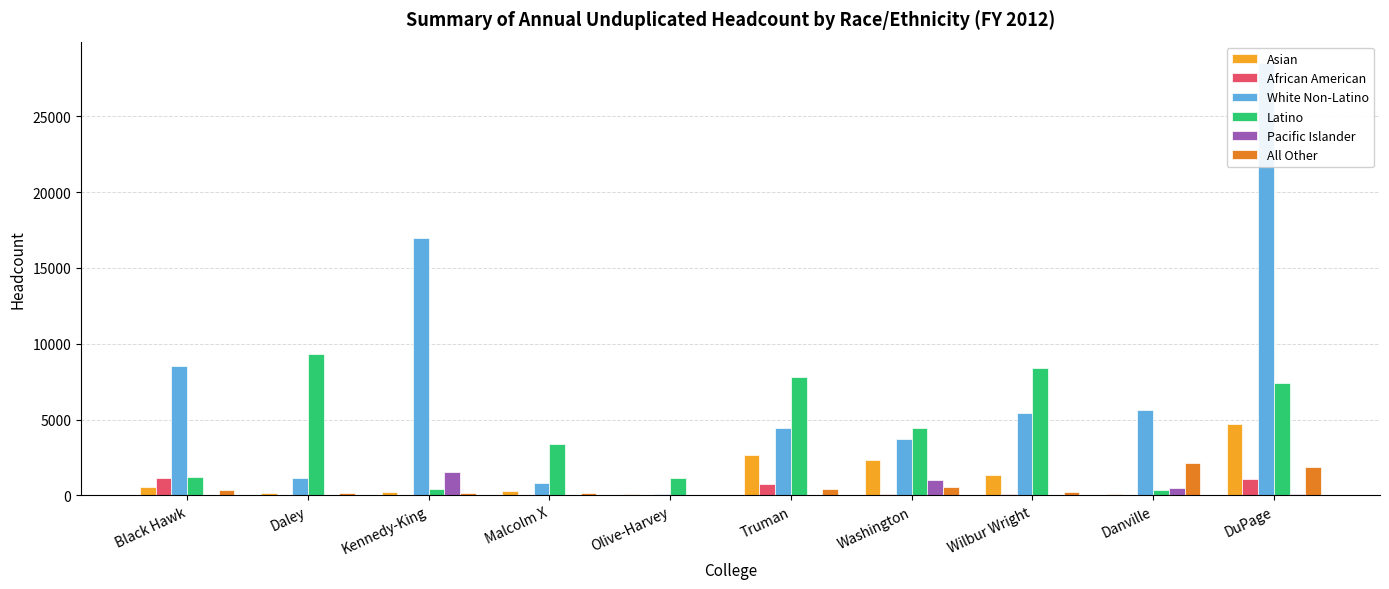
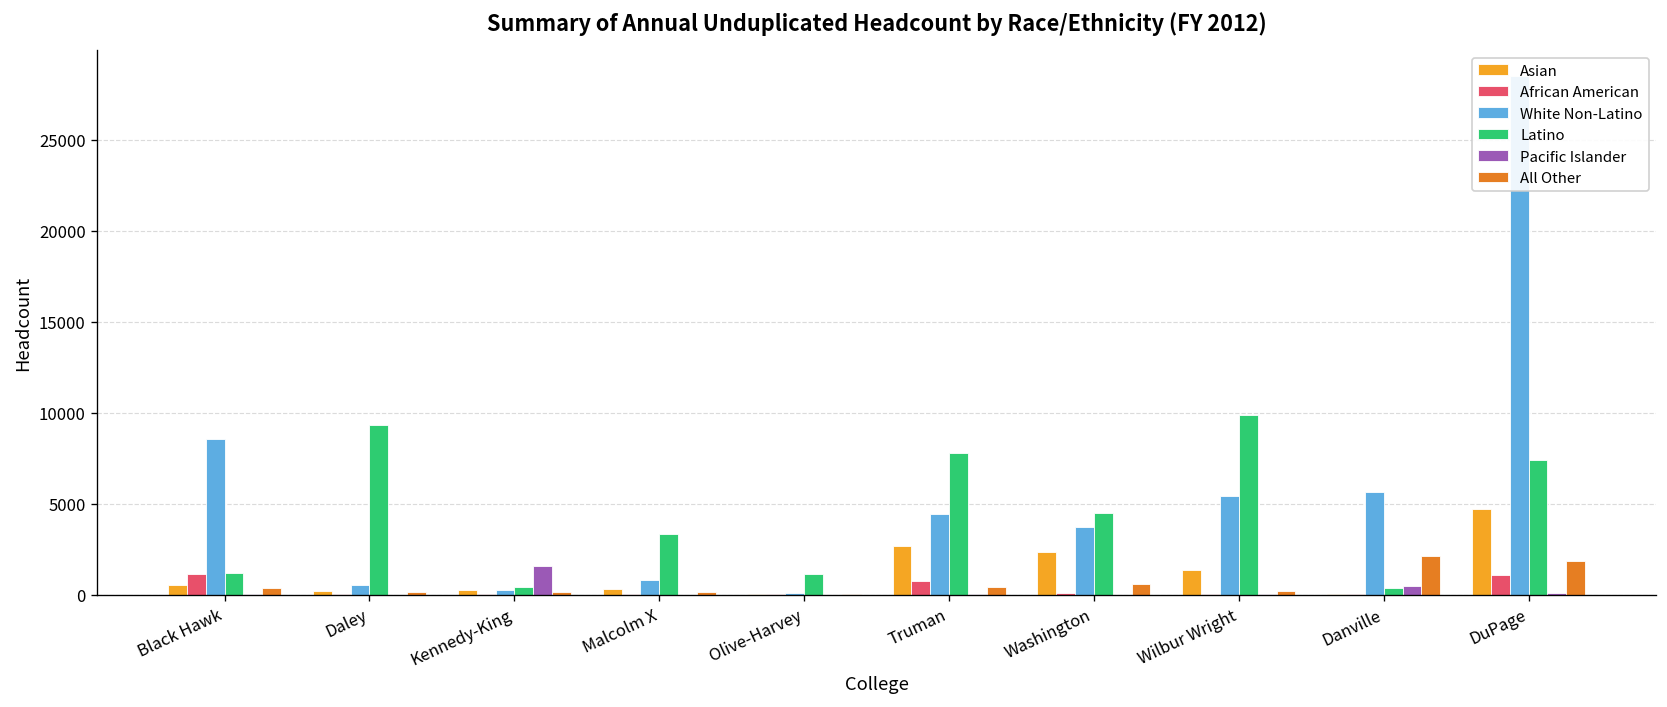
  {
    "African American": {
      "Black Hawk": 1100,
      "Truman": 700,
      "DuPage": 1100
    },
    "White Non-Latino": {
      "Black Hawk": 8500,
-     "Daley": 1100,
-     "Kennedy-King": 16900,
+     "Daley": 500,
+     "Kennedy-King": 300,
      "Malcolm X": 800,
      "Truman": 4500,
      "Washington": 3700,
      "Wilbur Wright": 5400,
      "Danville": 5700
    },
    "Latino": {
      "Black Hawk": 1200,
      "Daley": 9300,
      "Kennedy-King": 400,
      "Malcolm X": 3400,
      "Olive-Harvey": 1200,
      "Truman": 7800,
      "Washington": 4500,
-     "Wilbur Wright": 8400,
+     "Wilbur Wright": 9900,
      "Danville": 300,
      "DuPage": 7400
    },
    "Pacific Islander": {
      "Kennedy-King": 1600,
-     "Washington": 1000,
+     "Washington": 0,
      "Danville": 500
    }
  }
